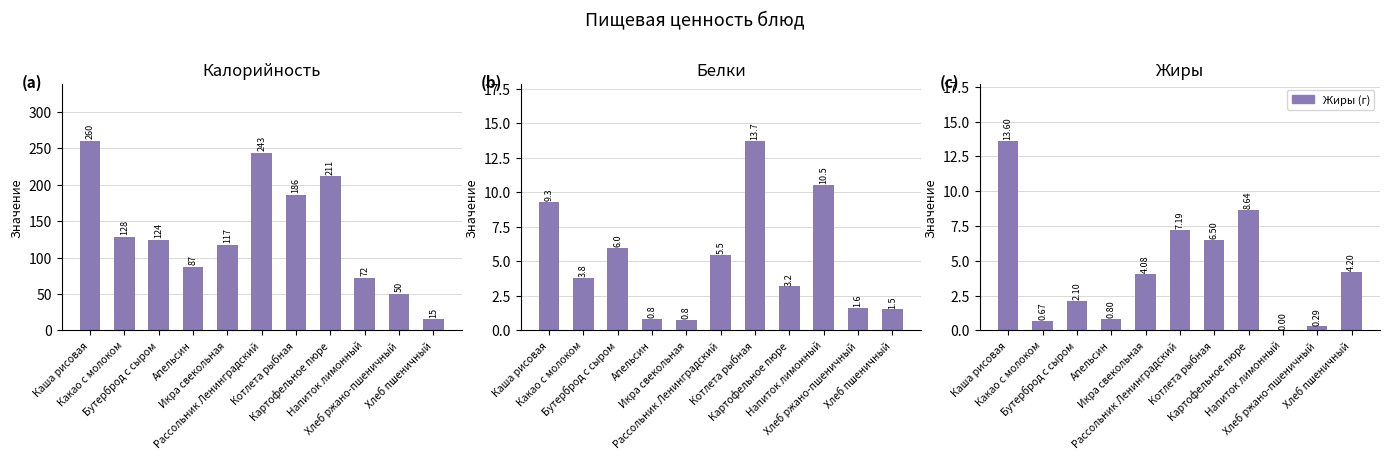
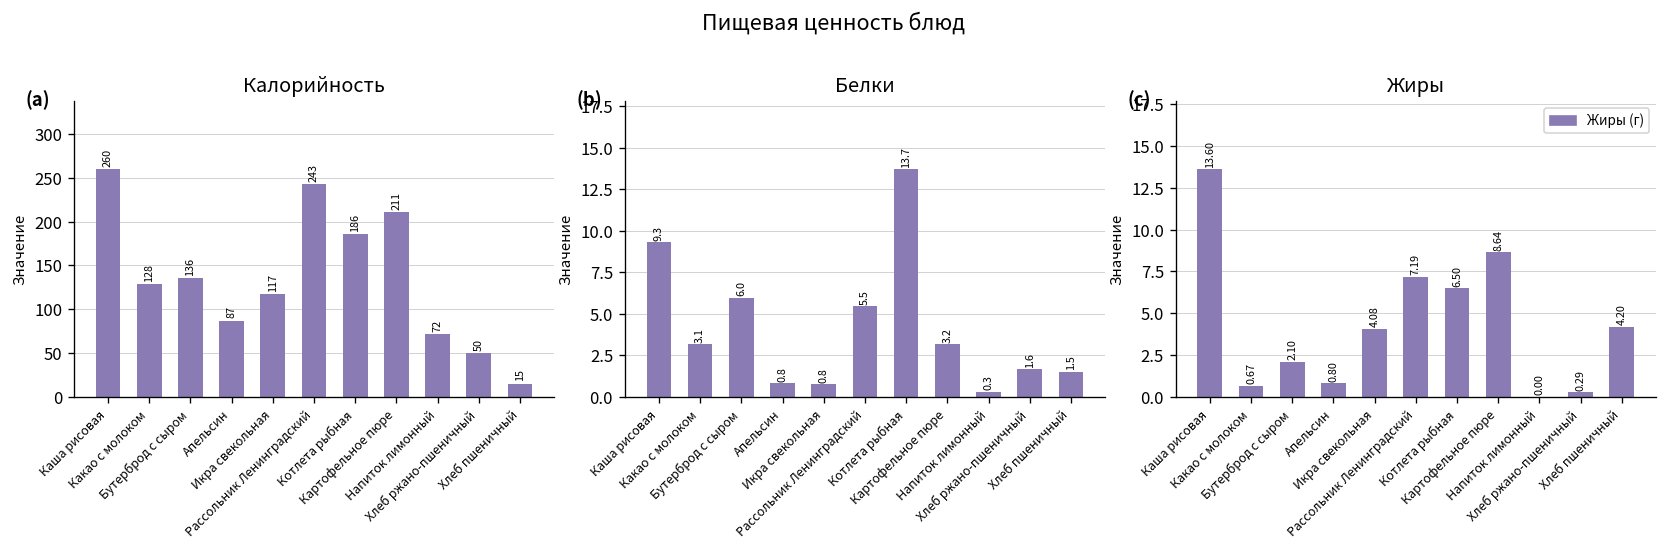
  {
    "Калорийность": {
      "Каша рисовая": 260,
      "Какао с молоком": 128,
-     "Бутерброд с сыром": 124,
+     "Бутерброд с сыром": 136,
      "Апельсин": 87,
      "Икра свекольная": 117,
      "Рассольник Ленинградский": 243,
      "Котлета рыбная": 186,
      "Картофельное пюре": 211,
      "Напиток лимонный": 72,
      "Хлеб ржано-пшеничный": 50,
      "Хлеб пшеничный": 15
    },
    "Белки": {
      "Каша рисовая": 9.3,
-     "Какао с молоком": 3.8,
+     "Какао с молоком": 3.1,
      "Бутерброд с сыром": 6.0,
      "Апельсин": 0.8,
      "Икра свекольная": 0.8,
      "Рассольник Ленинградский": 5.5,
      "Котлета рыбная": 13.7,
      "Картофельное пюре": 3.2,
-     "Напиток лимонный": 10.5,
+     "Напиток лимонный": 0.3,
      "Хлеб ржано-пшеничный": 1.6,
      "Хлеб пшеничный": 1.5
    },
    "Жиры": {
      "Каша рисовая": 13.60,
      "Какао с молоком": 0.67,
      "Бутерброд с сыром": 2.10,
      "Апельсин": 0.80,
      "Икра свекольная": 4.08,
      "Рассольник Ленинградский": 7.19,
      "Котлета рыбная": 6.50,
      "Картофельное пюре": 8.64,
      "Напиток лимонный": 0.00,
      "Хлеб ржано-пшеничный": 0.29,
      "Хлеб пшеничный": 4.20
    }
  }
